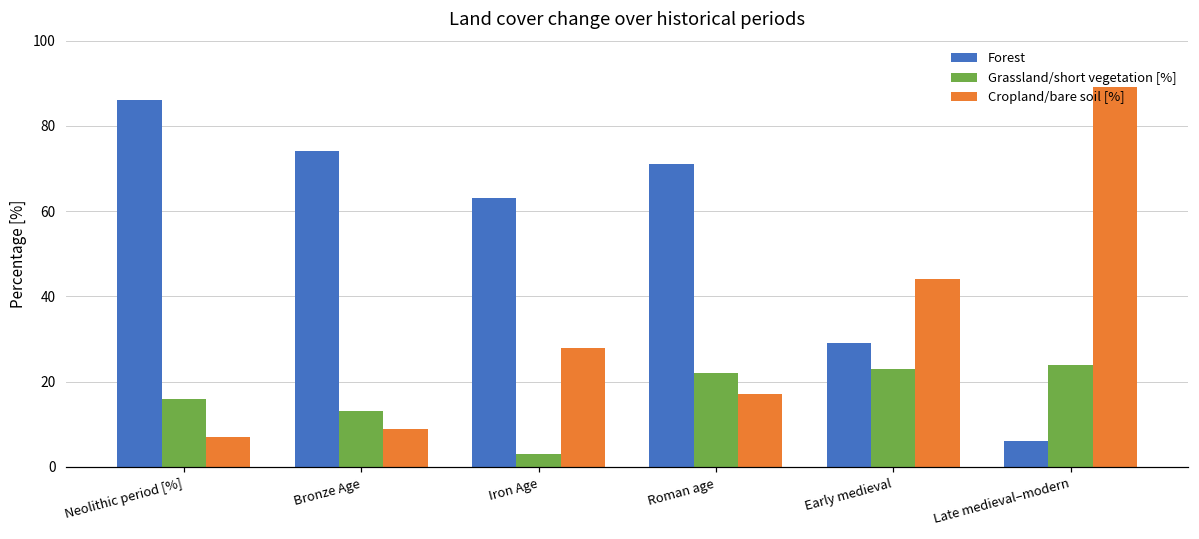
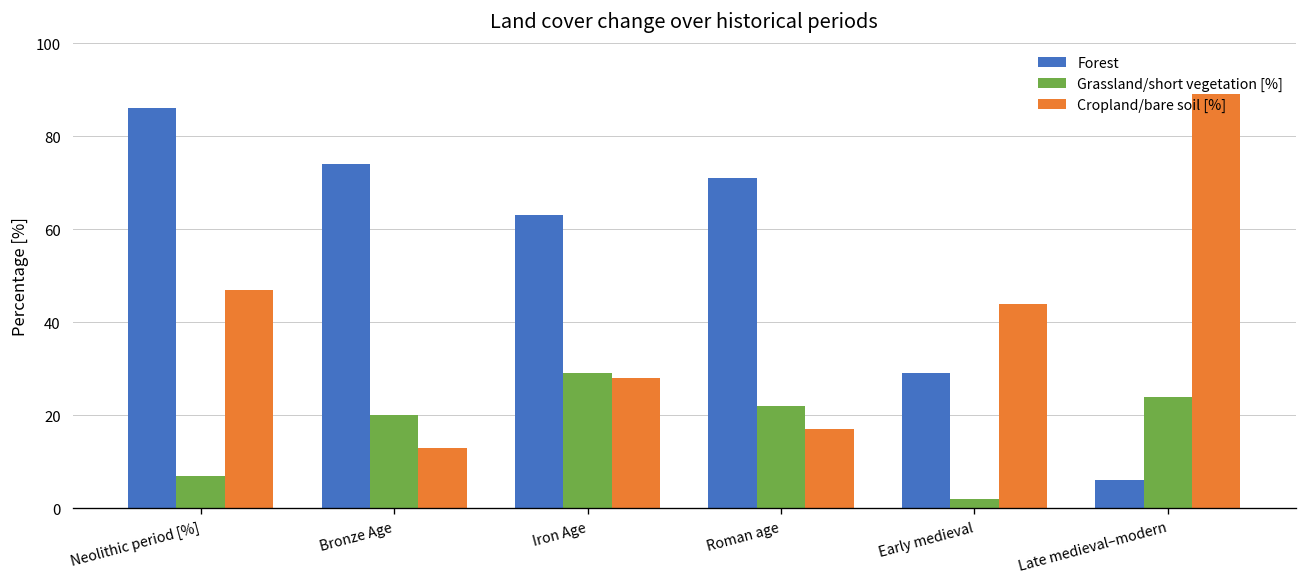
  {
    "Forest": {
      "Neolithic period [%]": 86,
      "Bronze Age": 74,
      "Iron Age": 63,
      "Roman age": 71,
      "Early medieval": 29,
      "Late medieval–modern": 6
    },
    "Grassland/short vegetation [%]": {
-     "Neolithic period [%]": 16,
-     "Bronze Age": 13,
-     "Iron Age": 3,
+     "Neolithic period [%]": 7,
+     "Bronze Age": 20,
+     "Iron Age": 29,
      "Roman age": 22,
-     "Early medieval": 23,
+     "Early medieval": 2,
      "Late medieval–modern": 24
    },
    "Cropland/bare soil [%]": {
-     "Neolithic period [%]": 7,
-     "Bronze Age": 9,
+     "Neolithic period [%]": 47,
+     "Bronze Age": 13,
      "Iron Age": 28,
      "Roman age": 17,
      "Early medieval": 44,
      "Late medieval–modern": 89
    }
  }
